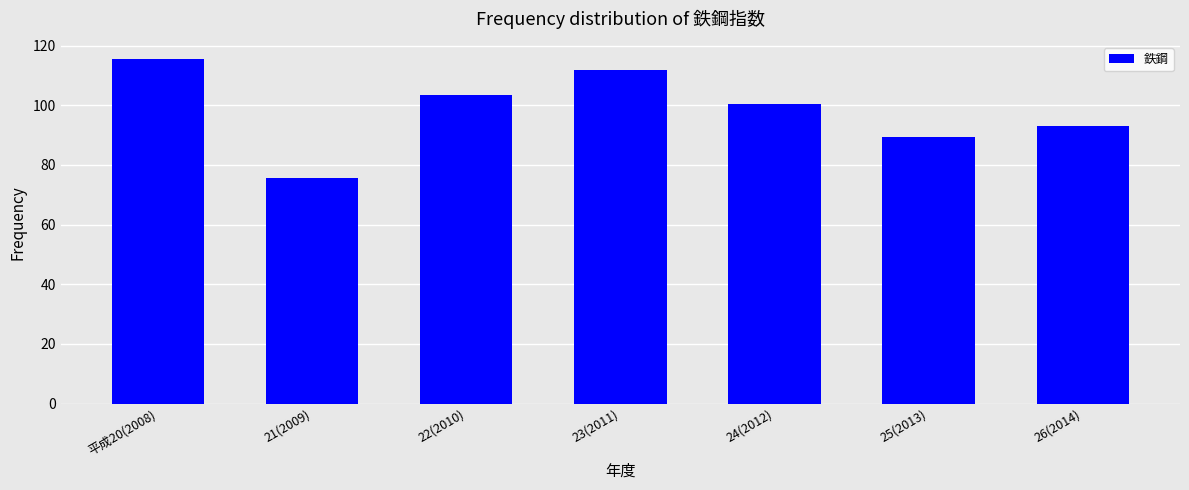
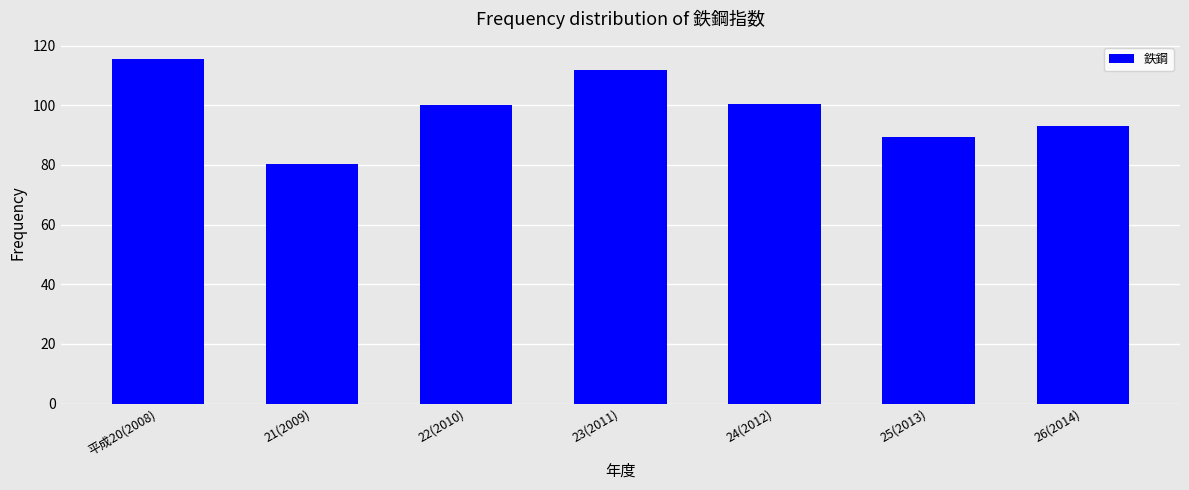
  {
    "平成20(2008)": 116,
-   "21(2009)": 76,
-   "22(2010)": 103,
+   "21(2009)": 80,
+   "22(2010)": 100,
    "23(2011)": 112,
    "24(2012)": 100,
    "25(2013)": 89,
    "26(2014)": 93
  }
